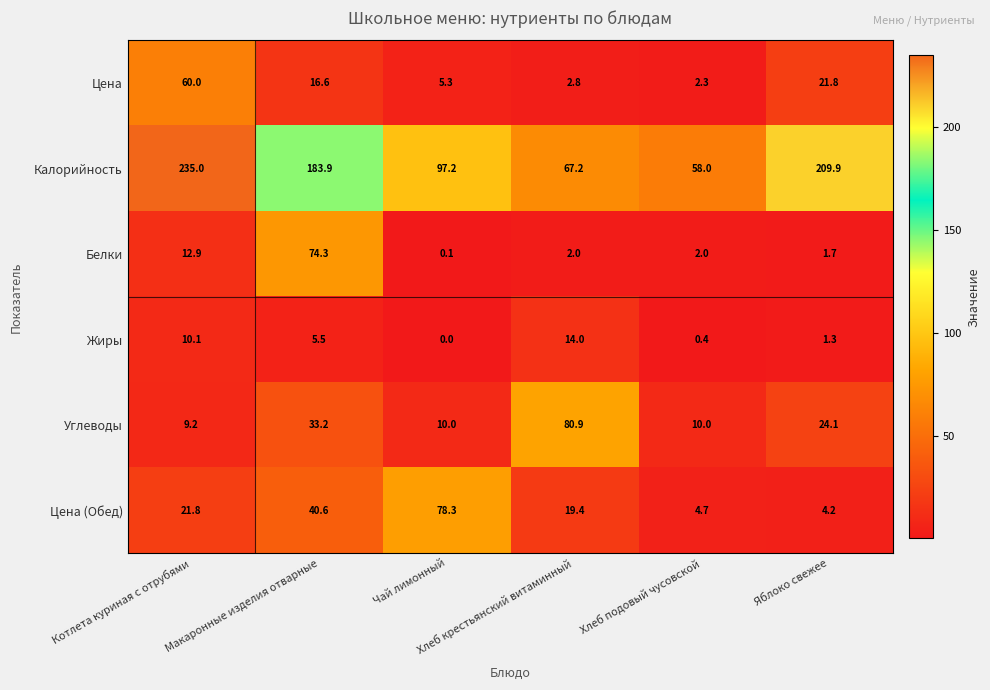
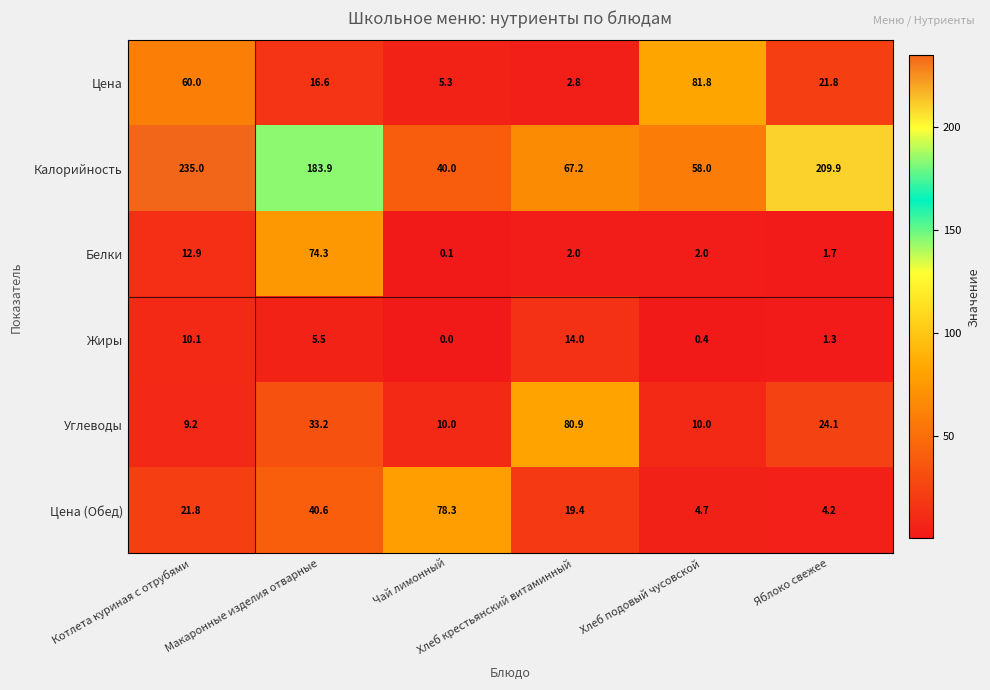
  {
    "Цена": {
      "Котлета куриная с отрубями": 60.0,
      "Макаронные изделия отварные": 16.6,
      "Чай лимонный": 5.3,
      "Хлеб крестьянский витаминный": 2.8,
-     "Хлеб подовый чусовской": 2.3,
+     "Хлеб подовый чусовской": 81.8,
      "Яблоко свежее": 21.8
    },
    "Калорийность": {
      "Котлета куриная с отрубями": 235.0,
      "Макаронные изделия отварные": 183.9,
-     "Чай лимонный": 97.2,
+     "Чай лимонный": 40.0,
      "Хлеб крестьянский витаминный": 67.2,
      "Хлеб подовый чусовской": 58.0,
      "Яблоко свежее": 209.9
    },
    "Белки": {
      "Котлета куриная с отрубями": 12.9,
      "Макаронные изделия отварные": 74.3,
      "Чай лимонный": 0.1,
      "Хлеб крестьянский витаминный": 2.0,
      "Хлеб подовый чусовской": 2.0,
      "Яблоко свежее": 1.7
    },
    "Жиры": {
      "Котлета куриная с отрубями": 10.1,
      "Макаронные изделия отварные": 5.5,
      "Чай лимонный": 0.0,
      "Хлеб крестьянский витаминный": 14.0,
      "Хлеб подовый чусовской": 0.4,
      "Яблоко свежее": 1.3
    },
    "Углеводы": {
      "Котлета куриная с отрубями": 9.2,
      "Макаронные изделия отварные": 33.2,
      "Чай лимонный": 10.0,
      "Хлеб крестьянский витаминный": 80.9,
      "Хлеб подовый чусовской": 10.0,
      "Яблоко свежее": 24.1
    },
    "Цена (Обед)": {
      "Котлета куриная с отрубями": 21.8,
      "Макаронные изделия отварные": 40.6,
      "Чай лимонный": 78.3,
      "Хлеб крестьянский витаминный": 19.4,
      "Хлеб подовый чусовской": 4.7,
      "Яблоко свежее": 4.2
    }
  }
